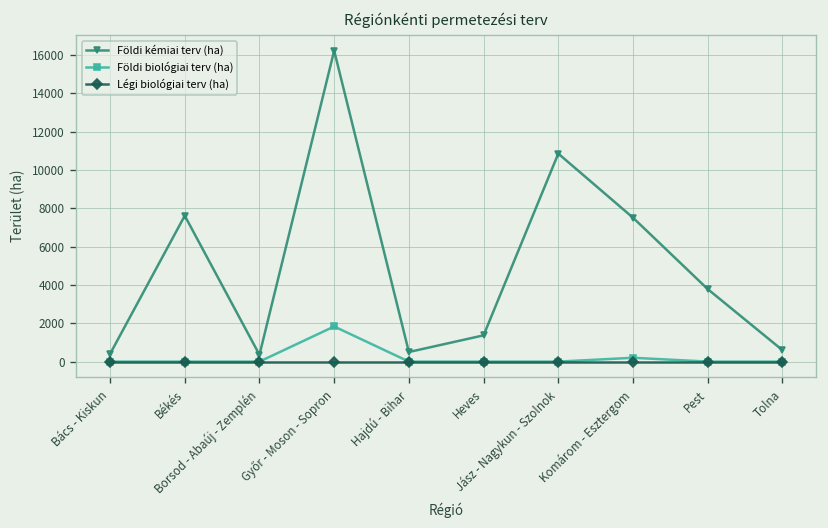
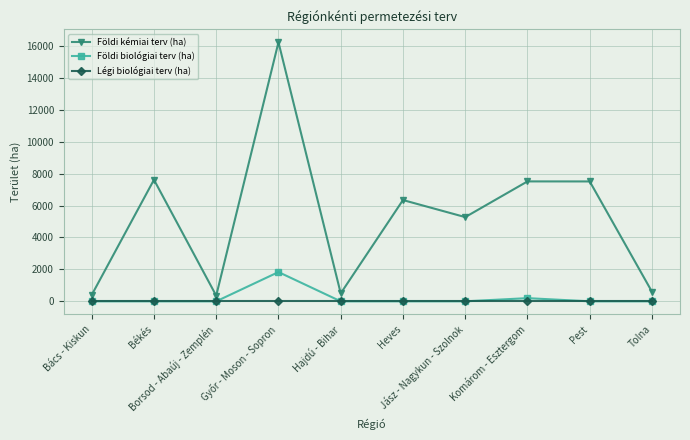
  {
    "Földi kémiai terv (ha)": {
      "Bács - Kiskun": 400,
      "Békés": 7600,
      "Borsod - Abaúj - Zemplén": 400,
      "Győr - Moson - Sopron": 16200,
      "Hajdú - Bihar": 500,
-     "Heves": 1400,
-     "Jász - Nagykun - Szolnok": 10900,
+     "Heves": 6300,
+     "Jász - Nagykun - Szolnok": 5300,
      "Komárom - Esztergom": 7500,
-     "Pest": 3800,
+     "Pest": 7500,
      "Tolna": 600
    },
    "Földi biológiai terv (ha)": {
      "Győr - Moson - Sopron": 1800,
      "Komárom - Esztergom": 200
    },
    "Légi biológiai terv (ha)": {
      "Győr - Moson - Sopron": 0,
      "Komárom - Esztergom": 0
    }
  }
